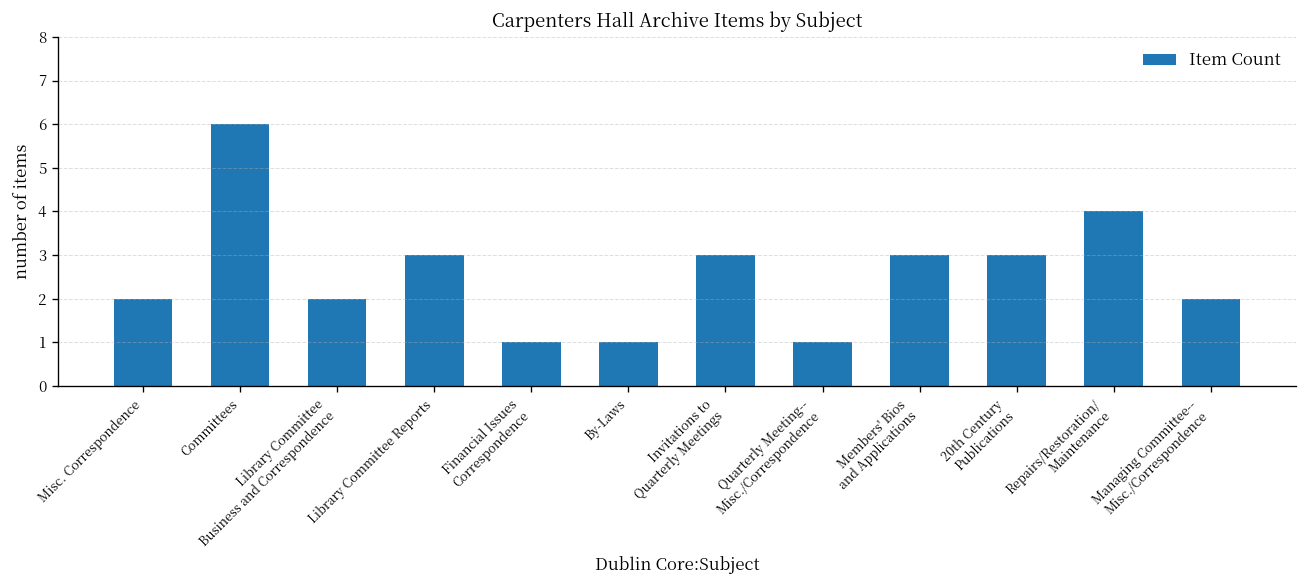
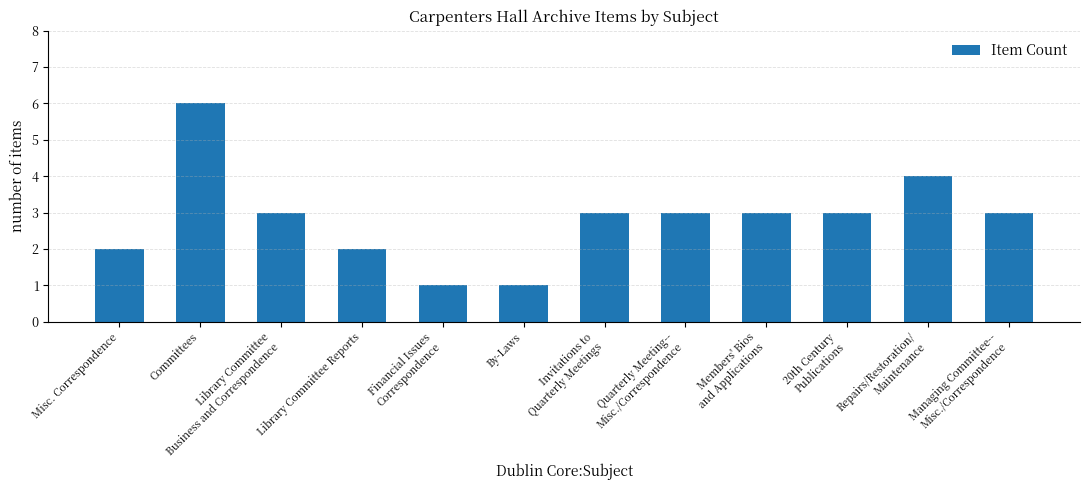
  {
    "Misc. Correspondence": 2,
    "Committees": 6,
-   "Library Committee Business and Correspondence": 2,
-   "Library Committee Reports": 3,
+   "Library Committee Business and Correspondence": 3,
+   "Library Committee Reports": 2,
    "Financial Issues Correspondence": 1,
    "By-Laws": 1,
    "Invitations to Quarterly Meetings": 3,
-   "Quarterly Meeting-- Misc./Correspondence": 1,
+   "Quarterly Meeting-- Misc./Correspondence": 3,
    "Members' Bios and Applications": 3,
    "20th Century Publications": 3,
    "Repairs/Restoration/ Maintenance": 4,
-   "Managing Committee-- Misc./Correspondence": 2
+   "Managing Committee-- Misc./Correspondence": 3
  }
